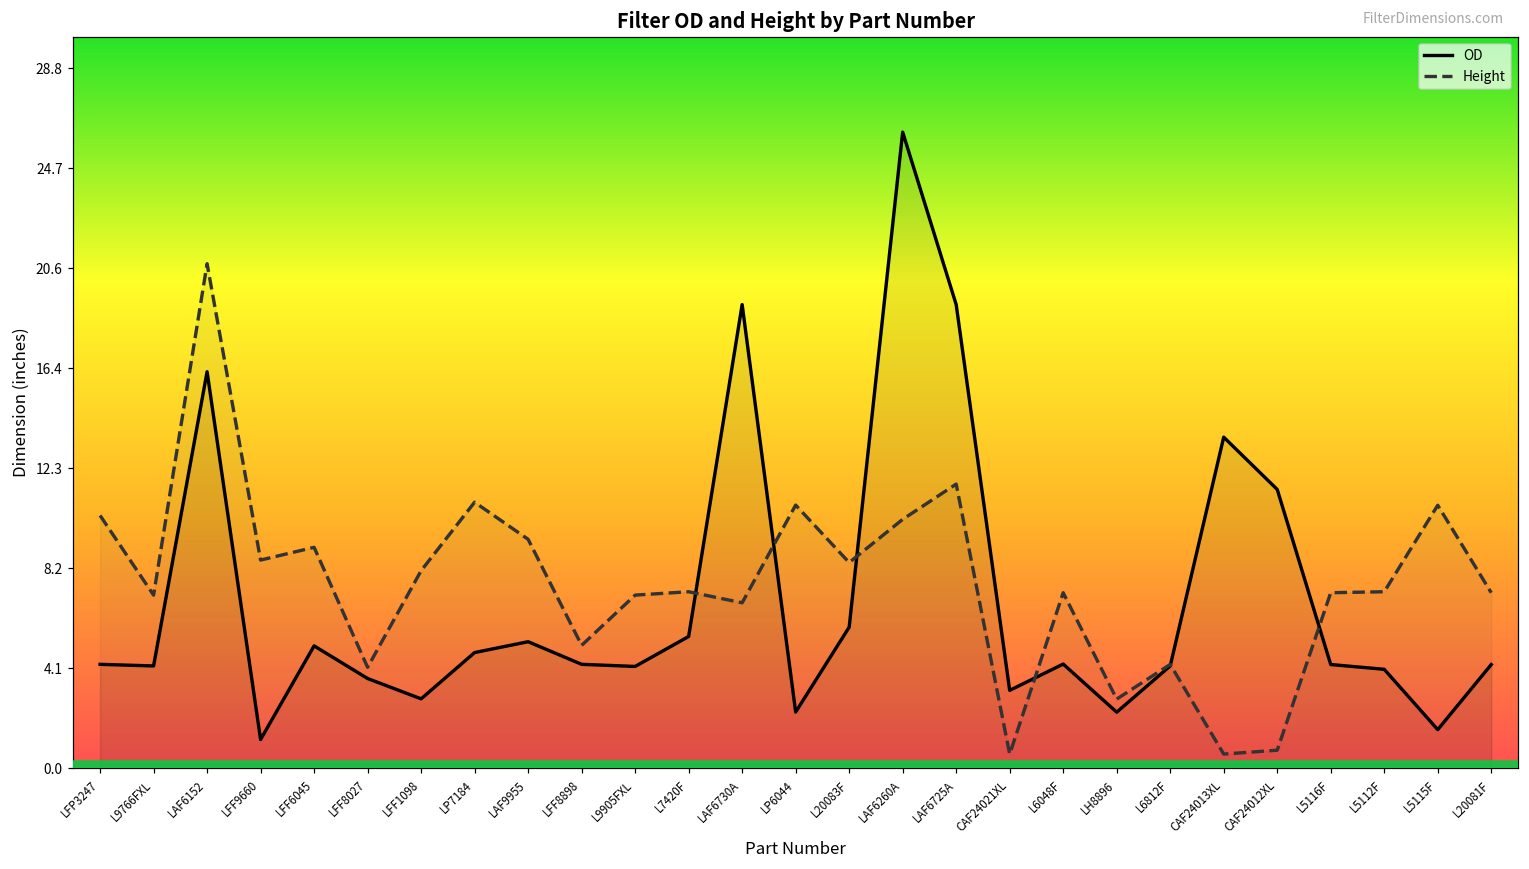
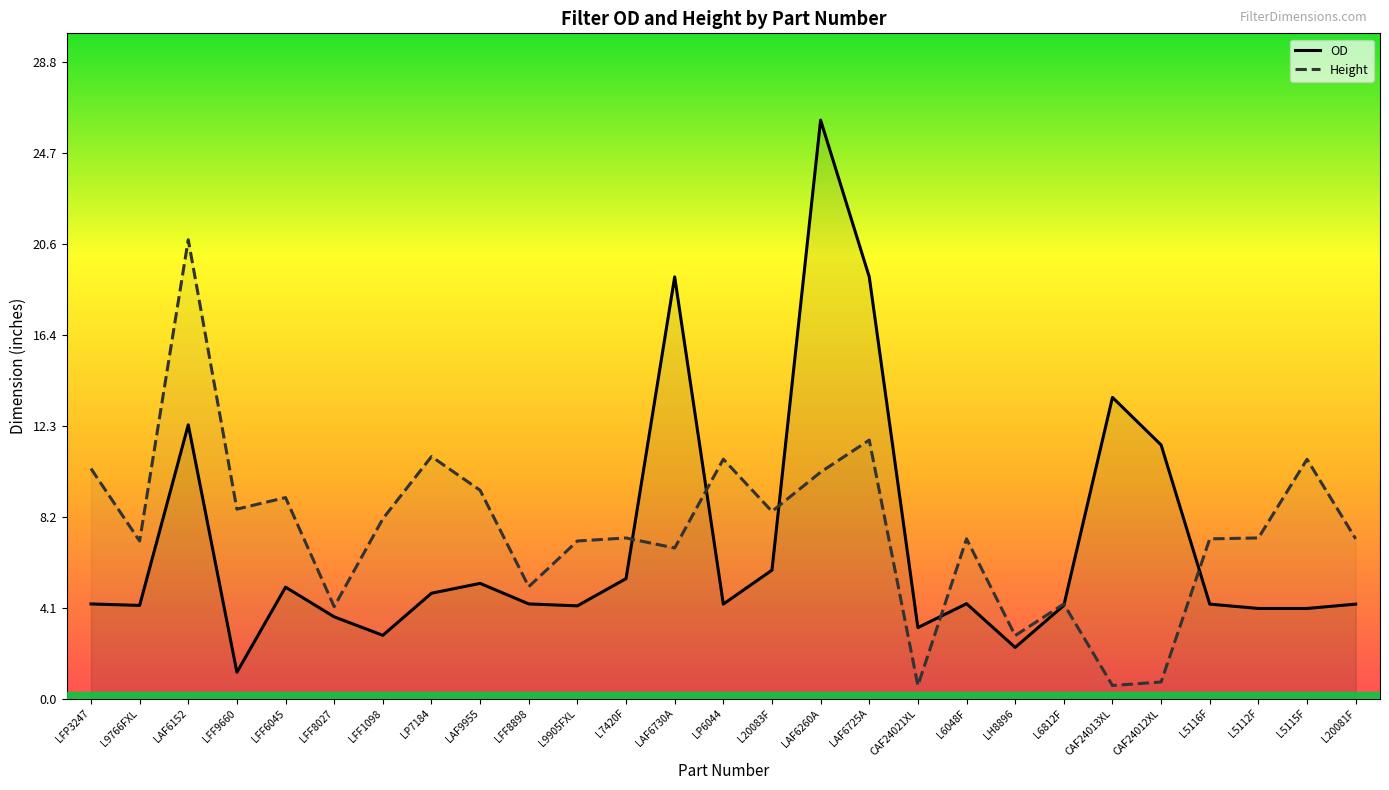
  {
    "OD": {
      "LFP3247": 4.3,
      "L9766FXL": 4.2,
-     "LAF6152": 16.3,
+     "LAF6152": 12.4,
      "LFF9660": 1.2,
      "LFF6045": 5.0,
      "LFF8027": 3.7,
      "LFF1098": 2.9,
      "LP7184": 4.8,
      "LAF9955": 5.2,
      "LFF8898": 4.3,
      "L9905FXL": 4.2,
      "L7420F": 5.4,
      "LAF6730A": 19.1,
-     "LP6044": 2.3,
+     "LP6044": 4.3,
      "L20083F": 5.8,
      "LAF6260A": 26.2,
      "LAF6725A": 19.1,
      "CAF24021XL": 3.2,
      "L6048F": 4.3,
      "LH8896": 2.3,
      "CAF24013XL": 13.6,
      "CAF24012XL": 11.5,
      "L5116F": 4.3,
      "L5112F": 4.1,
-     "L5115F": 1.6,
+     "L5115F": 4.1,
      "L20081F": 4.3
    },
    "Height": {
      "LFP3247": 10.4,
      "L9766FXL": 7.1,
      "LAF6152": 20.8,
      "LFF9660": 8.6,
      "LFF6045": 9.1,
      "LFF8027": 4.2,
      "LFF1098": 8.1,
      "LP7184": 10.9,
      "LAF9955": 9.4,
      "LFF8898": 5.1,
      "L9905FXL": 7.1,
      "L7420F": 7.3,
      "LAF6730A": 6.8,
      "LP6044": 10.8,
      "L20083F": 8.5,
      "LAF6260A": 10.2,
      "LAF6725A": 11.7,
      "CAF24021XL": 0.6,
      "L6048F": 7.2,
      "LH8896": 2.9,
      "CAF24013XL": 0.6,
      "CAF24012XL": 0.8,
      "L5116F": 7.2,
      "L5112F": 7.3,
      "L5115F": 10.8,
      "L20081F": 7.2
    }
  }
